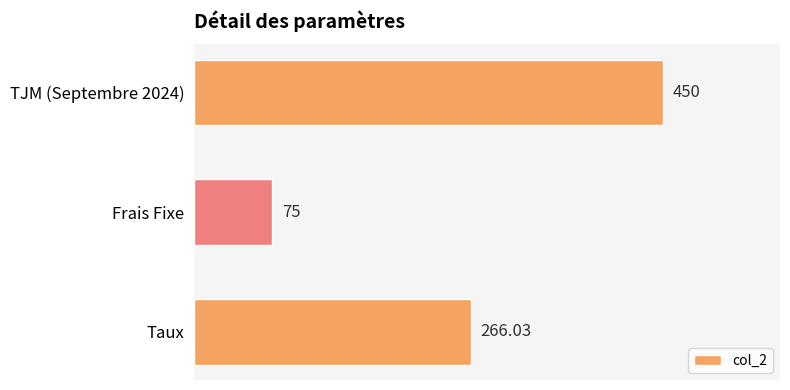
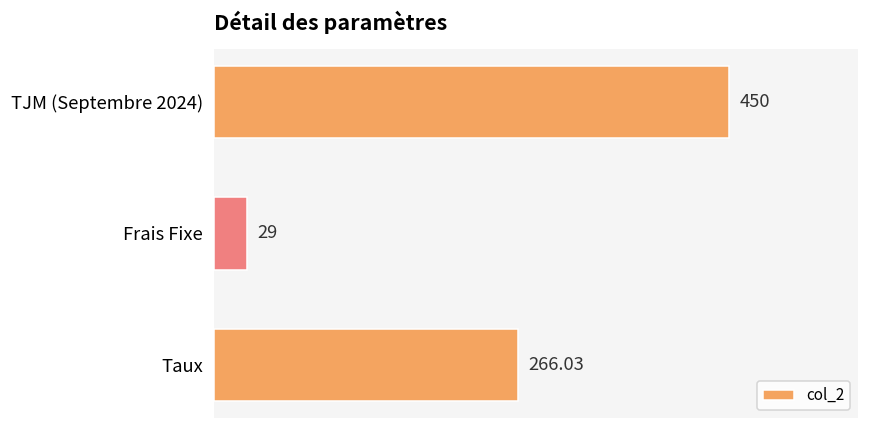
  {
    "TJM (Septembre 2024)": 450,
-   "Frais Fixe": 75,
+   "Frais Fixe": 29,
    "Taux": 266.03
  }
